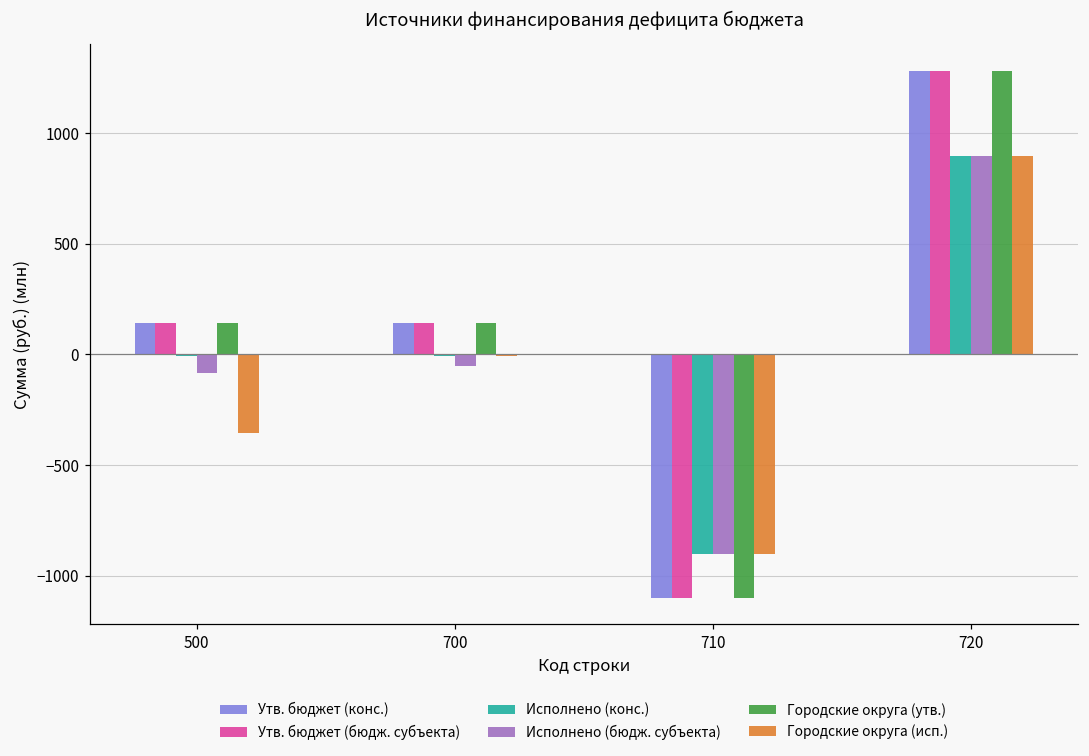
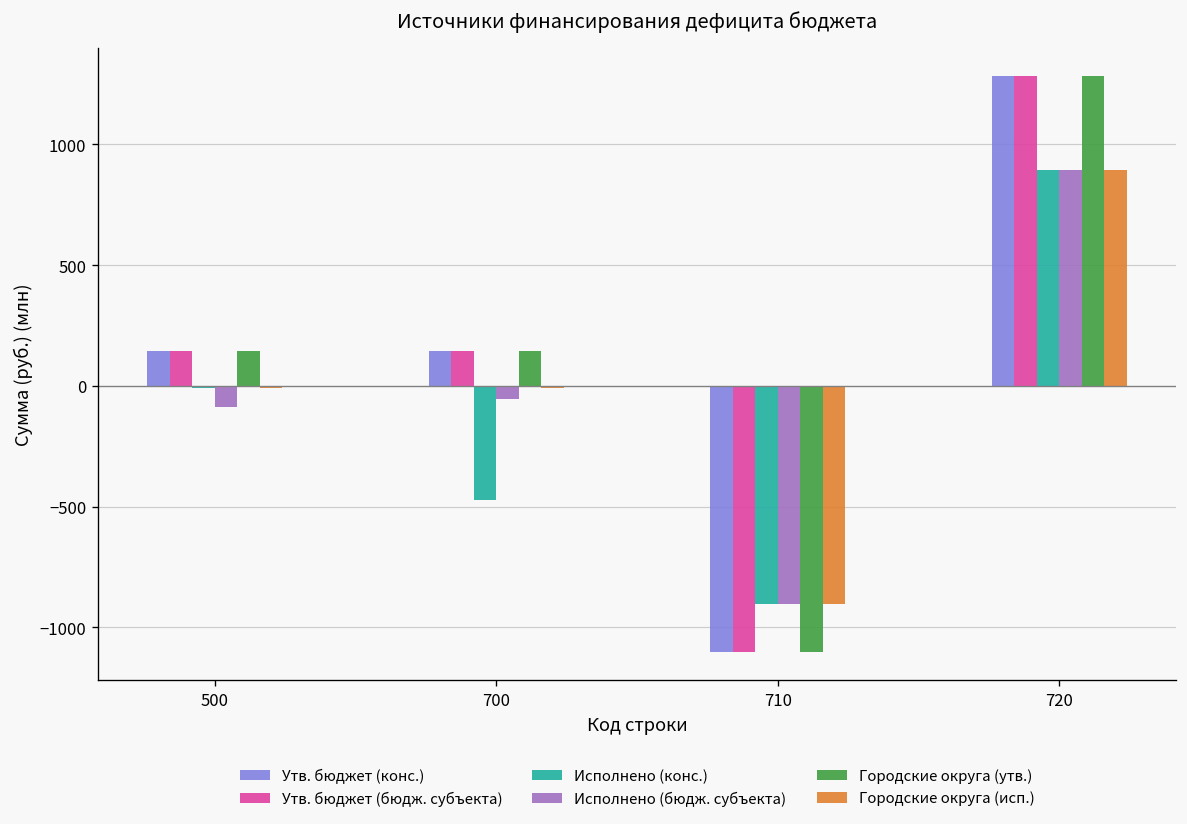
  {
    "Утв. бюджет (бюдж. субъекта)": {
      "500": 140,
      "700": 140,
      "710": -1100,
      "720": 1280
    },
    "Исполнено (конс.)": {
-     "700": -10,
+     "700": -470,
      "710": -900,
      "720": 900
    },
    "Городские округа (утв.)": {
      "500": 140,
      "700": 140,
      "710": -1100,
      "720": 1280
    },
    "Городские округа (исп.)": {
-     "500": -360,
+     "500": -10,
      "710": -900,
      "720": 900
    }
  }
